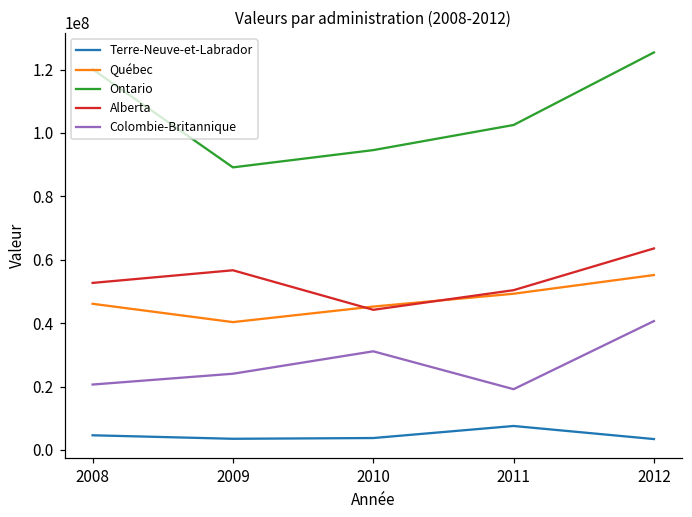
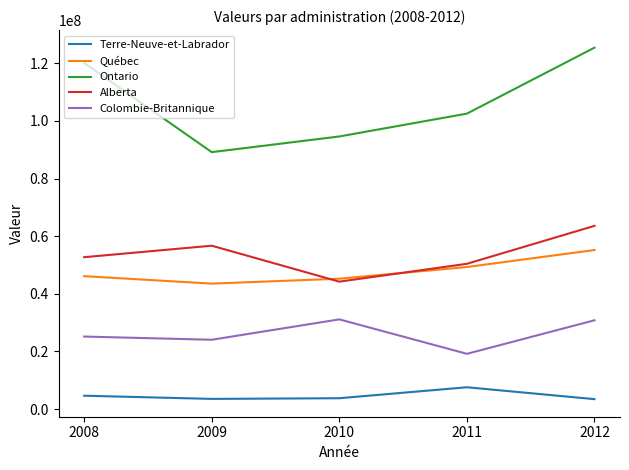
  {
    "Terre-Neuve-et-Labrador": {
      "2008": 5000000,
      "2009": 4000000,
      "2010": 4000000,
      "2011": 8000000,
      "2012": 3000000
    },
    "Québec": {
      "2008": 46000000,
-     "2009": 40000000,
+     "2009": 44000000,
      "2010": 45000000,
      "2011": 49000000,
      "2012": 55000000
    },
    "Ontario": {
      "2009": 89000000,
      "2010": 95000000,
      "2011": 103000000,
      "2012": 125000000
    },
    "Alberta": {
      "2008": 53000000,
      "2009": 57000000,
      "2010": 44000000,
      "2011": 50000000,
      "2012": 64000000
    },
    "Colombie-Britannique": {
-     "2008": 21000000,
+     "2008": 25000000,
      "2009": 24000000,
      "2010": 31000000,
      "2011": 19000000,
-     "2012": 41000000
+     "2012": 31000000
    }
  }
